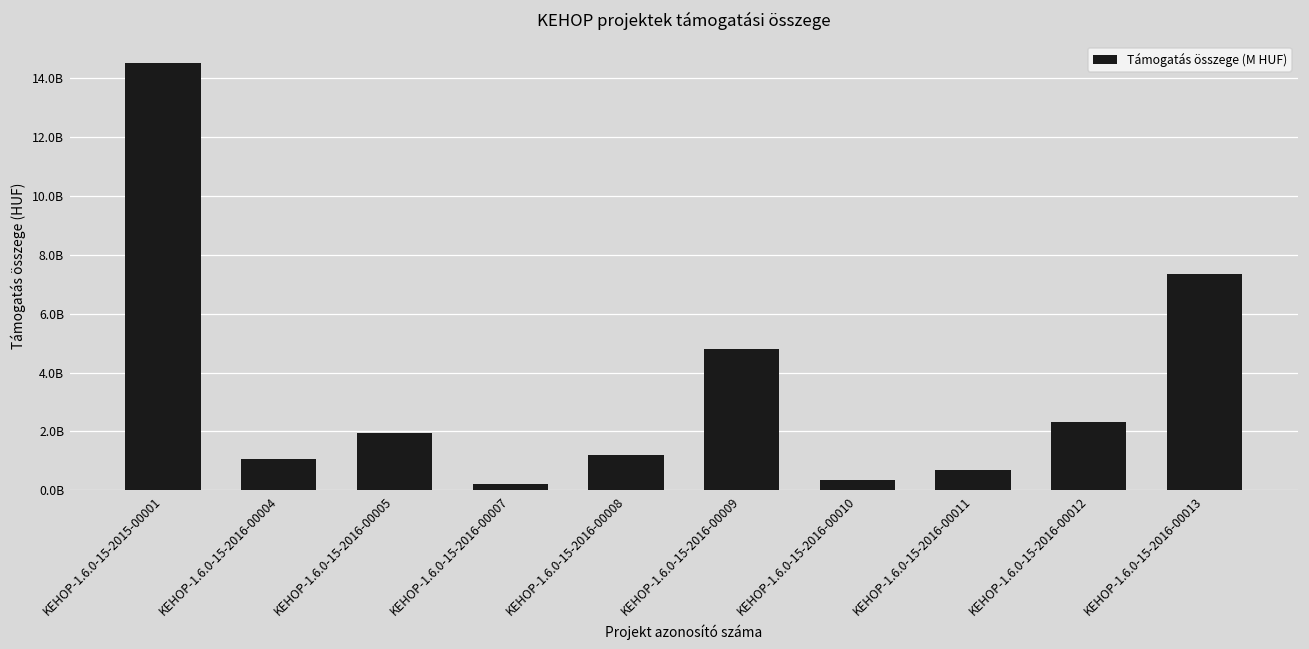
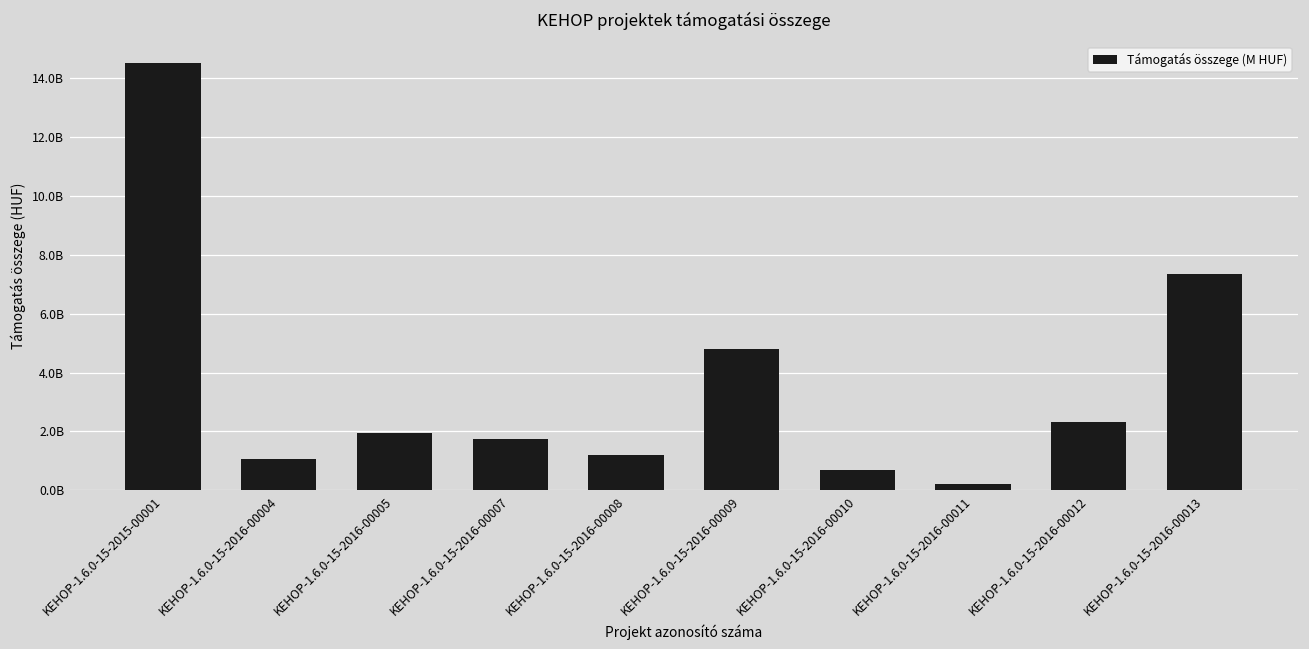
  {
    "KEHOP-1.6.0-15-2015-00001": 14500000000,
    "KEHOP-1.6.0-15-2016-00004": 1100000000,
    "KEHOP-1.6.0-15-2016-00005": 1900000000,
-   "KEHOP-1.6.0-15-2016-00007": 200000000,
+   "KEHOP-1.6.0-15-2016-00007": 1800000000,
    "KEHOP-1.6.0-15-2016-00008": 1200000000,
    "KEHOP-1.6.0-15-2016-00009": 4800000000,
-   "KEHOP-1.6.0-15-2016-00010": 400000000,
-   "KEHOP-1.6.0-15-2016-00011": 700000000,
+   "KEHOP-1.6.0-15-2016-00010": 700000000,
+   "KEHOP-1.6.0-15-2016-00011": 200000000,
    "KEHOP-1.6.0-15-2016-00012": 2300000000,
    "KEHOP-1.6.0-15-2016-00013": 7400000000
  }
